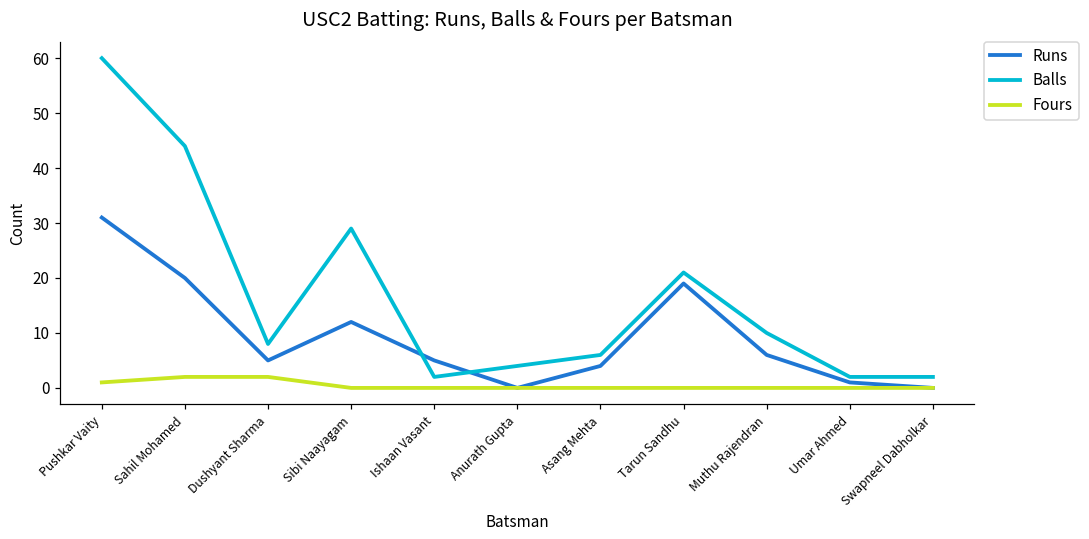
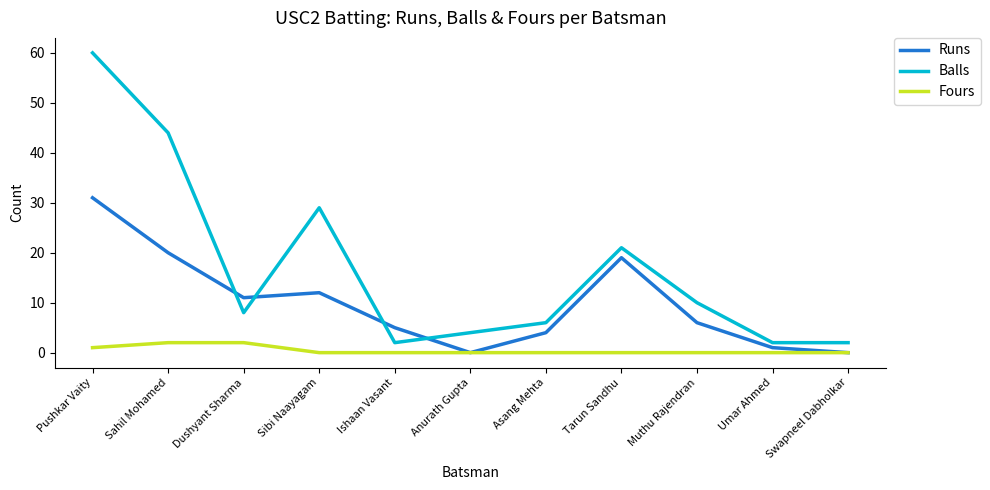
  {
    "Runs": {
      "Pushkar Vaity": 31,
      "Sahil Mohamed": 20,
-     "Dushyant Sharma": 5,
+     "Dushyant Sharma": 11,
      "Sibi Naayagam": 12,
      "Ishaan Vasant": 5,
      "Asang Mehta": 4,
      "Tarun Sandhu": 19,
      "Muthu Rajendran": 6,
      "Umar Ahmed": 1
    },
    "Balls": {
      "Pushkar Vaity": 60,
      "Sahil Mohamed": 44,
      "Dushyant Sharma": 8,
      "Sibi Naayagam": 29,
      "Ishaan Vasant": 2,
      "Anurath Gupta": 4,
      "Asang Mehta": 6,
      "Tarun Sandhu": 21,
      "Muthu Rajendran": 10,
      "Umar Ahmed": 2,
      "Swapneel Dabholkar": 2
    },
    "Fours": {
      "Pushkar Vaity": 1,
      "Sahil Mohamed": 2,
      "Dushyant Sharma": 2,
      "Sibi Naayagam": 0,
      "Ishaan Vasant": 0,
      "Asang Mehta": 0,
      "Tarun Sandhu": 0,
      "Muthu Rajendran": 0,
      "Umar Ahmed": 0
    }
  }
